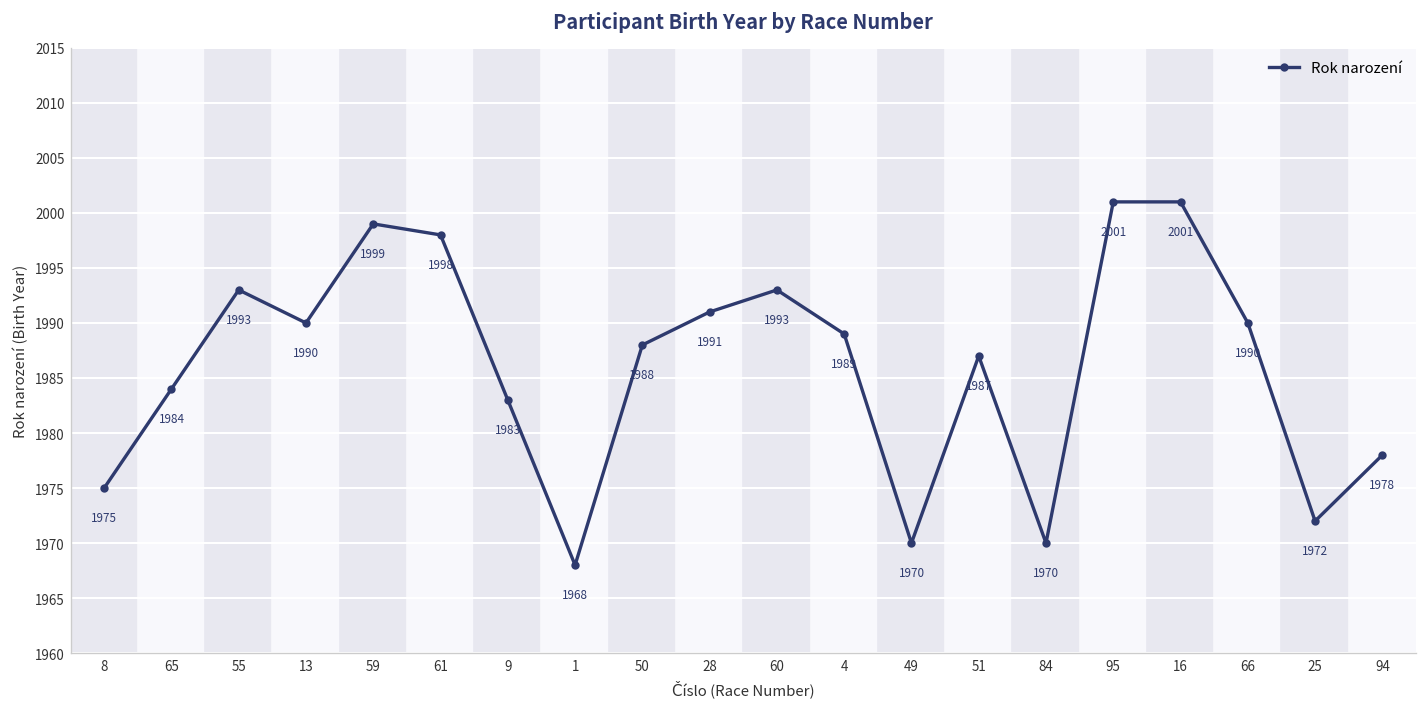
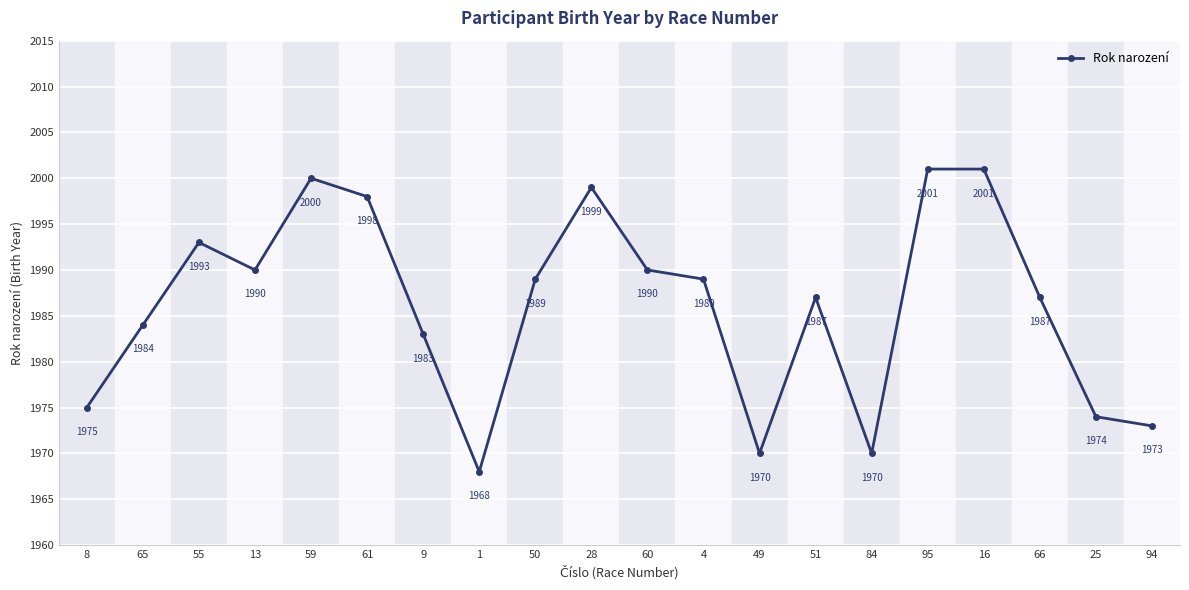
  {
    "8": 1975,
    "65": 1984,
    "55": 1993,
    "13": 1990,
-   "59": 1999,
+   "59": 2000,
    "61": 1998,
    "9": 1983,
    "1": 1968,
-   "50": 1988,
-   "28": 1991,
-   "60": 1993,
+   "50": 1989,
+   "28": 1999,
+   "60": 1990,
    "4": 1989,
    "49": 1970,
    "51": 1987,
    "84": 1970,
    "95": 2001,
    "16": 2001,
-   "66": 1990,
-   "25": 1972,
-   "94": 1978
+   "66": 1987,
+   "25": 1974,
+   "94": 1973
  }
